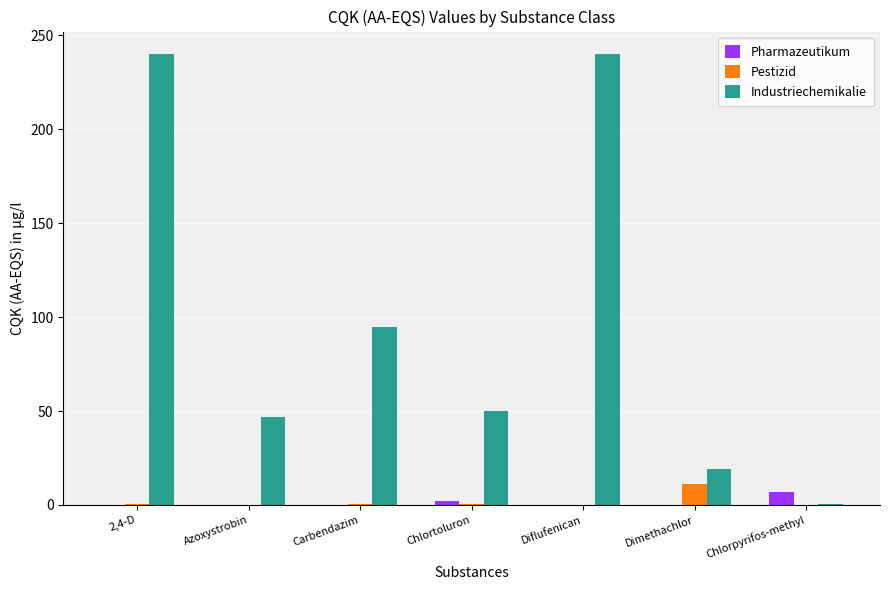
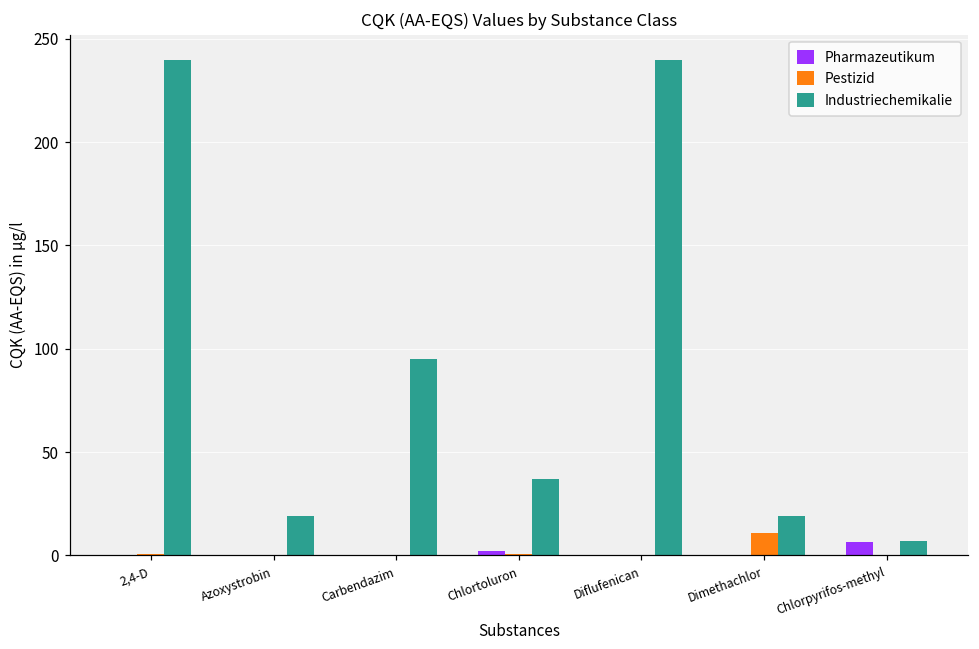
  {
    "Pharmazeutikum": {
      "Chlortoluron": 2,
      "Chlorpyrifos-methyl": 7
    },
    "Pestizid": {
      "Dimethachlor": 11
    },
    "Industriechemikalie": {
      "2,4-D": 240,
-     "Azoxystrobin": 47,
+     "Azoxystrobin": 19,
      "Carbendazim": 95,
-     "Chlortoluron": 50,
+     "Chlortoluron": 37,
      "Diflufenican": 240,
      "Dimethachlor": 19,
-     "Chlorpyrifos-methyl": 0
+     "Chlorpyrifos-methyl": 7
    }
  }
